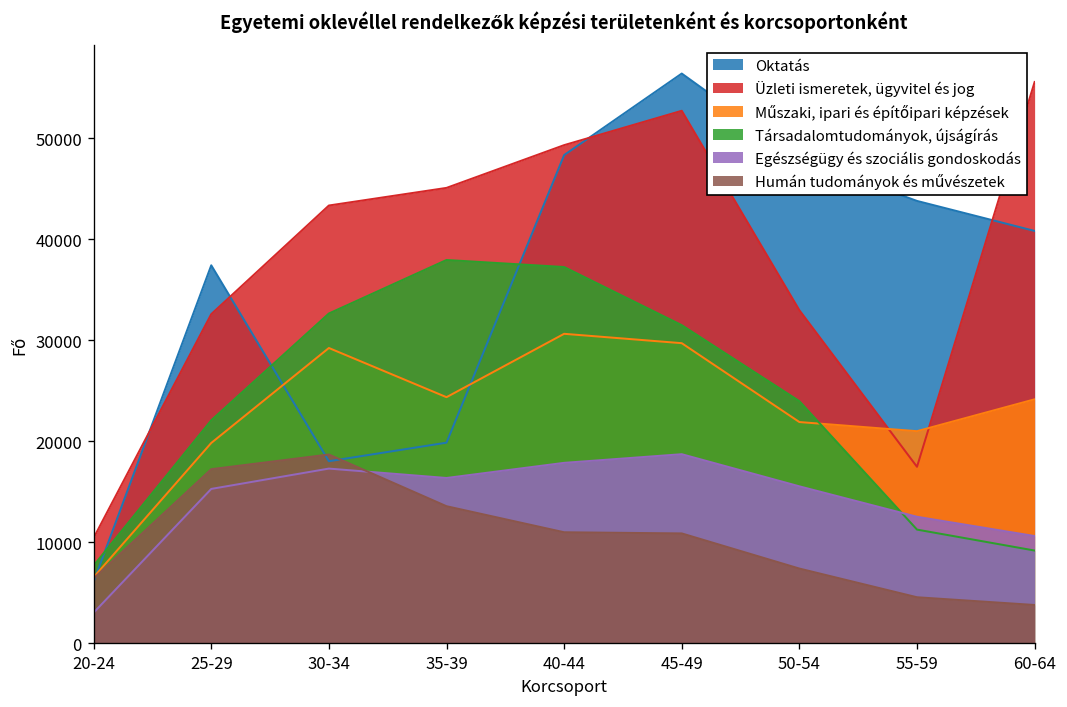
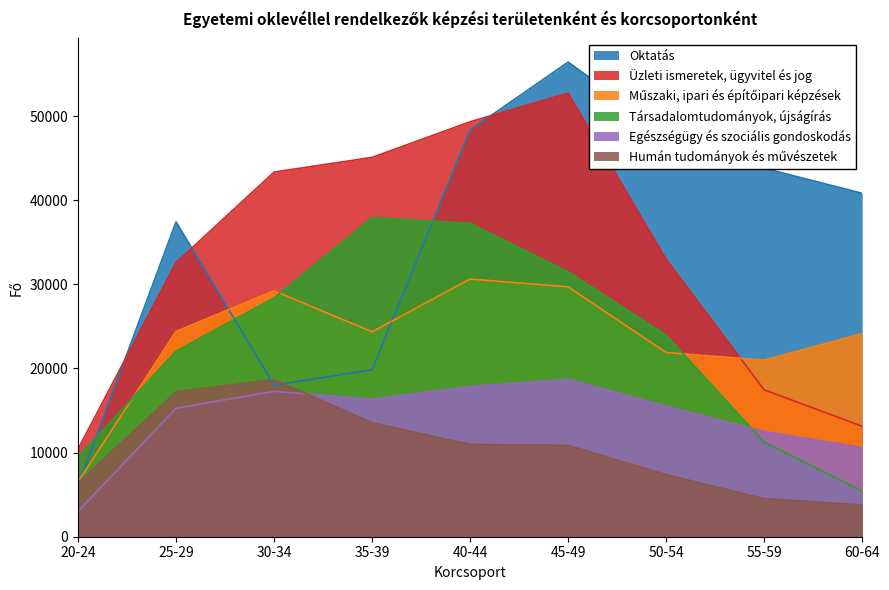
  {
    "Oktatás": {
      "20-24": 6000,
      "25-29": 37000,
      "30-34": 18000,
      "35-39": 20000,
      "40-44": 48000,
      "45-49": 56000,
      "60-64": 41000
    },
    "Üzleti ismeretek, ügyvitel és jog": {
      "20-24": 10000,
      "25-29": 33000,
      "30-34": 43000,
      "35-39": 45000,
      "40-44": 49000,
      "45-49": 53000,
      "50-54": 33000,
      "55-59": 17000,
-     "60-64": 56000
+     "60-64": 13000
    },
    "Műszaki, ipari és építőipari képzések": {
-     "25-29": 20000,
+     "25-29": 24000,
      "30-34": 29000,
      "35-39": 24000,
      "40-44": 31000,
      "45-49": 30000,
      "50-54": 22000,
      "55-59": 21000,
      "60-64": 24000
    },
    "Társadalomtudományok, újságírás": {
-     "20-24": 8000,
+     "20-24": 9000,
      "25-29": 22000,
-     "30-34": 33000,
+     "30-34": 28000,
      "35-39": 38000,
      "40-44": 37000,
      "45-49": 31000,
      "50-54": 24000,
      "55-59": 11000,
-     "60-64": 9000
+     "60-64": 5000
    },
    "Egészségügy és szociális gondoskodás": {
      "20-24": 3000,
      "25-29": 15000,
      "30-34": 17000,
      "35-39": 16000,
      "40-44": 18000,
      "45-49": 19000,
      "50-54": 16000,
      "55-59": 13000,
      "60-64": 11000
    },
    "Humán tudományok és művészetek": {
      "25-29": 17000,
      "30-34": 19000,
      "35-39": 14000,
      "40-44": 11000,
      "45-49": 11000,
      "50-54": 7000,
      "55-59": 5000,
      "60-64": 4000
    }
  }
